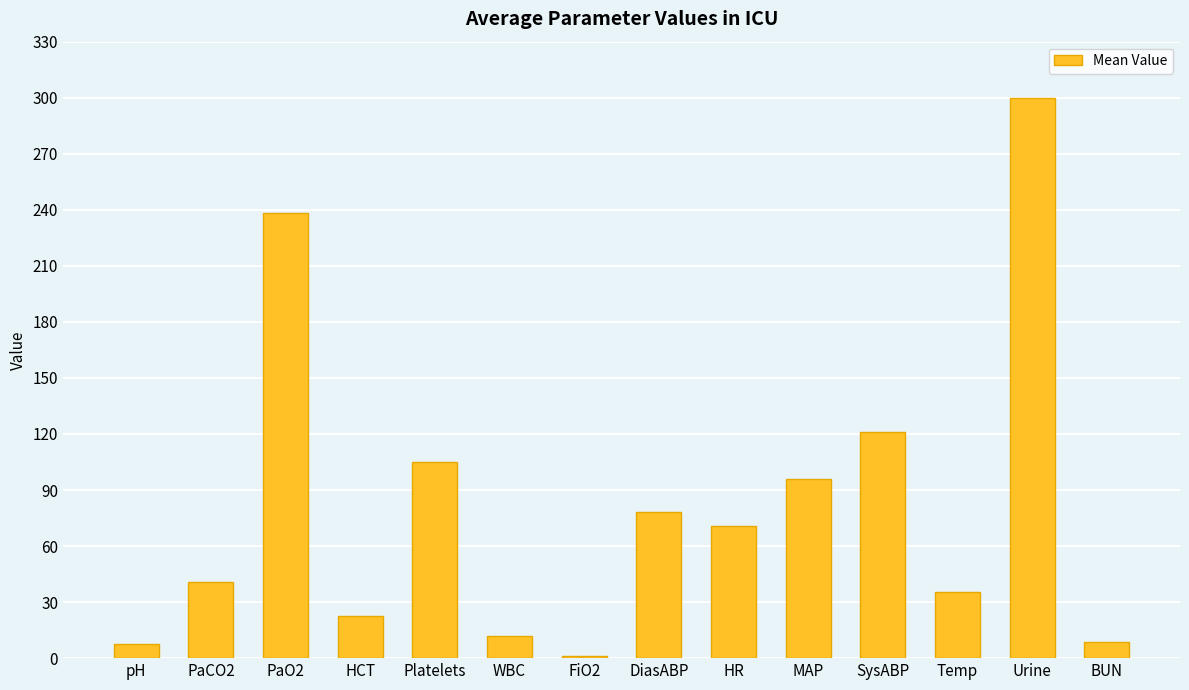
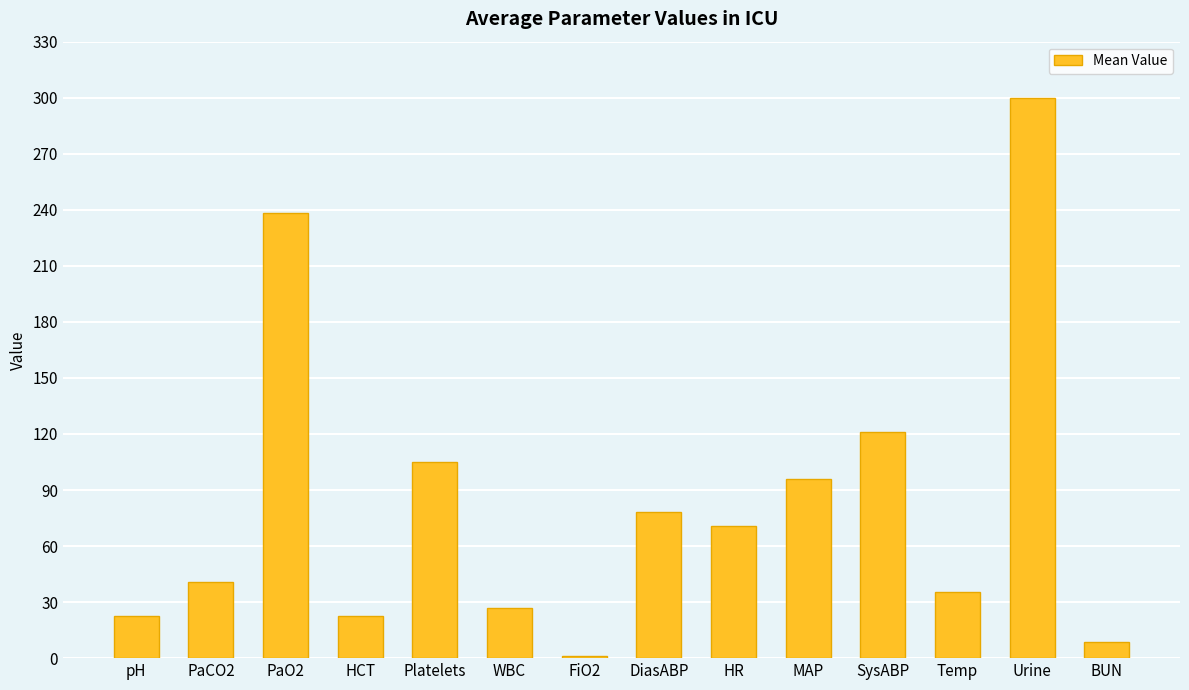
  {
-   "pH": 7,
+   "pH": 23,
    "PaCO2": 41,
    "PaO2": 238,
    "HCT": 22,
    "Platelets": 105,
-   "WBC": 12,
+   "WBC": 27,
    "DiasABP": 78,
    "HR": 71,
    "MAP": 96,
    "SysABP": 121,
    "Temp": 35,
    "Urine": 300,
    "BUN": 9
  }
